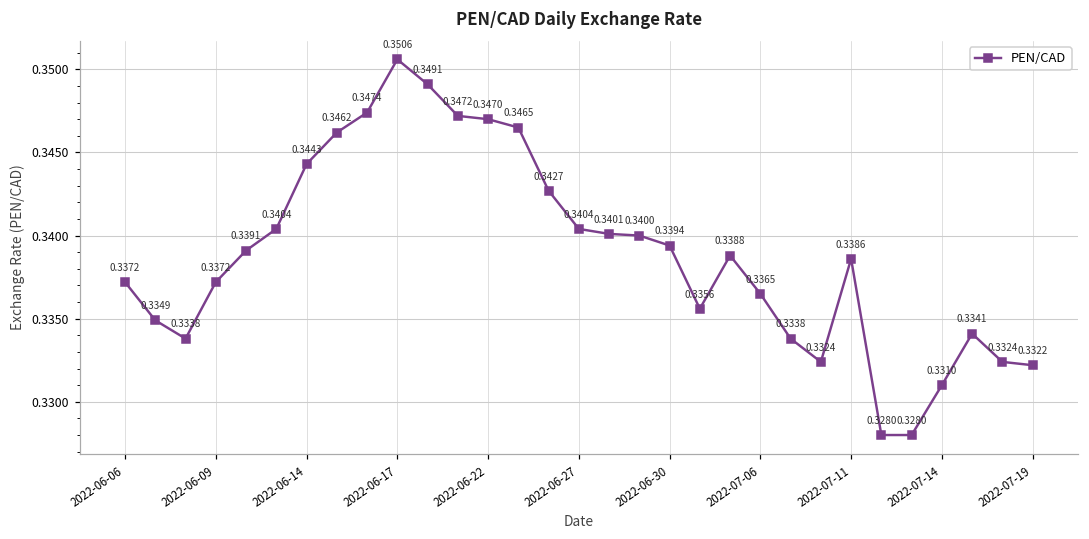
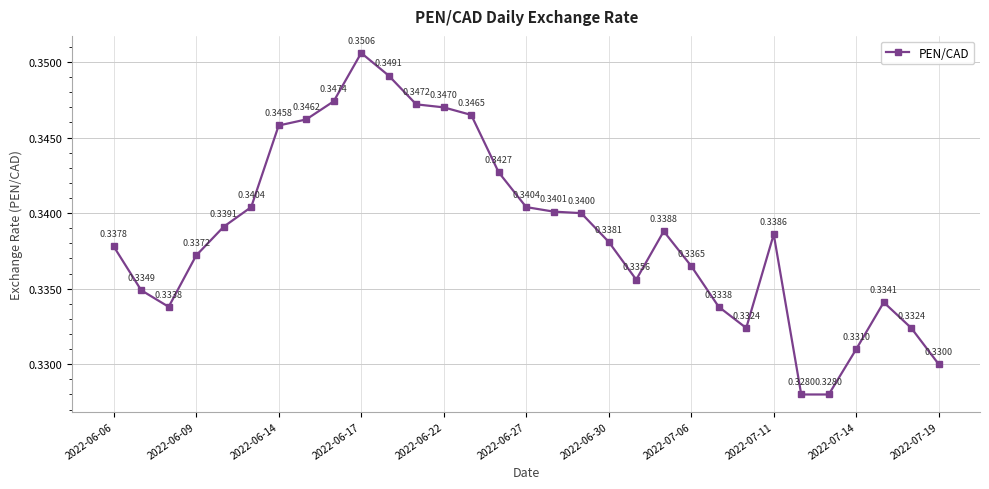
  {
-   "2022-06-06": 0.3372,
+   "2022-06-06": 0.3378,
    "2022-06-09": 0.3372,
-   "2022-06-14": 0.3443,
+   "2022-06-14": 0.3458,
    "2022-06-17": 0.3506,
    "2022-06-22": 0.3470,
    "2022-06-27": 0.3404,
-   "2022-06-30": 0.3394,
+   "2022-06-30": 0.3381,
    "2022-07-06": 0.3365,
    "2022-07-11": 0.3386,
    "2022-07-14": 0.3310,
-   "2022-07-19": 0.3322
+   "2022-07-19": 0.3300
  }
